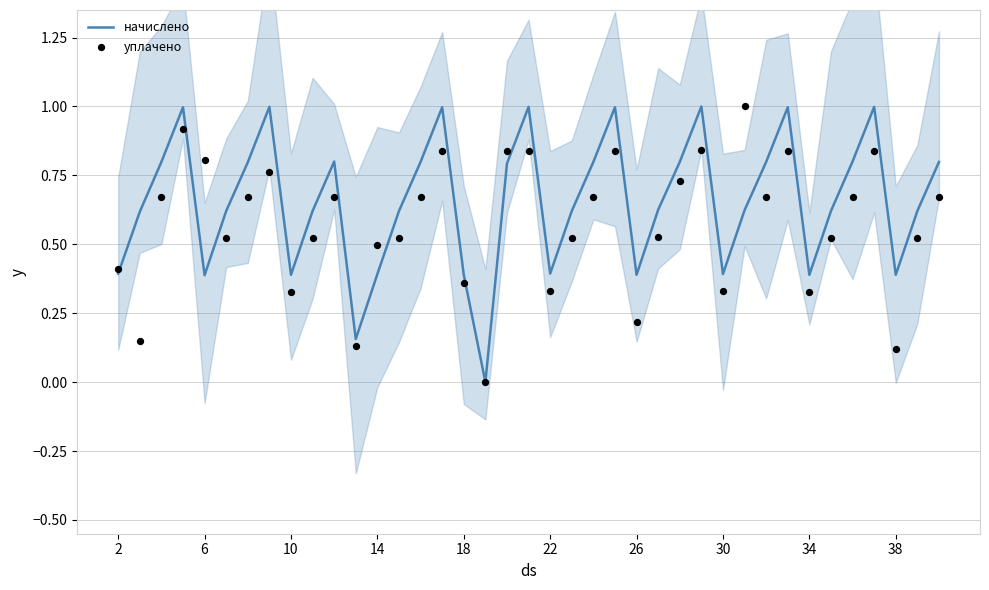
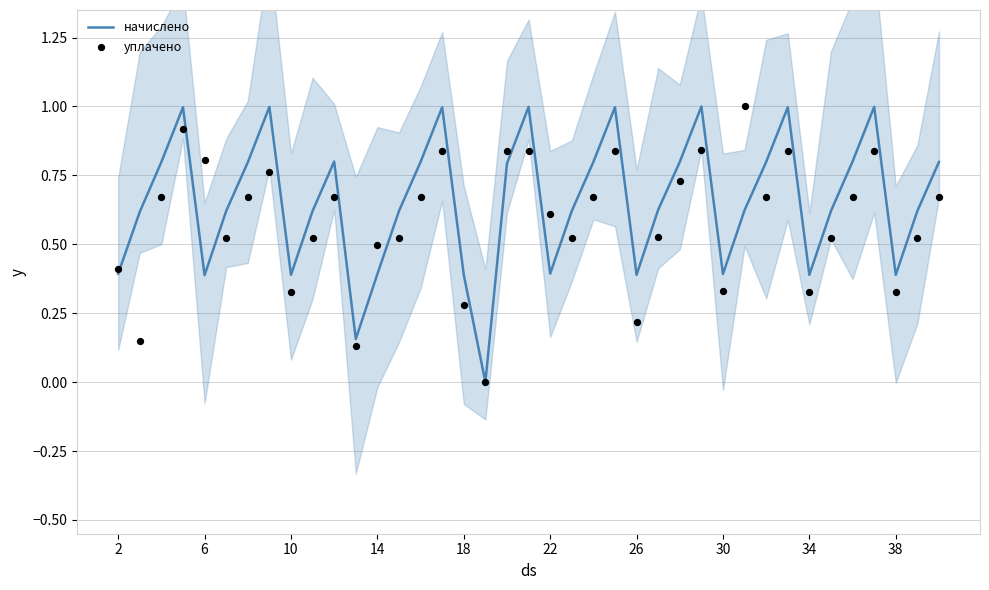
  {
    "уплачено": {
-     "18": 0.36,
-     "22": 0.33,
-     "38": 0.12
+     "18": 0.28,
+     "22": 0.61,
+     "38": 0.33
    }
  }
